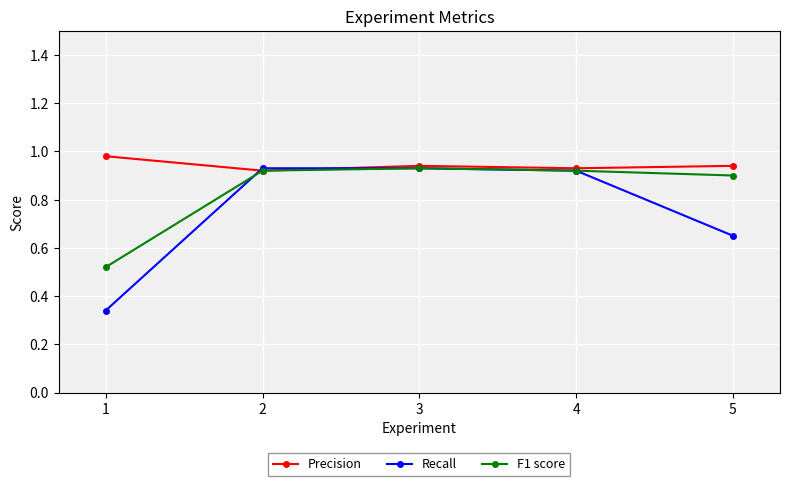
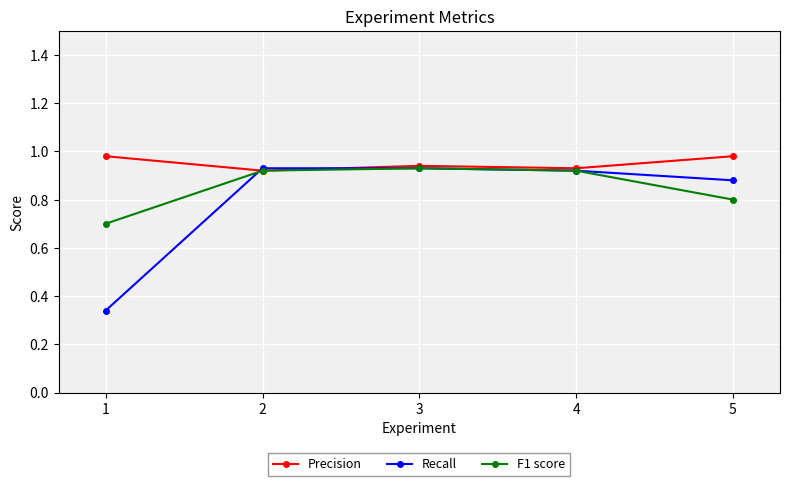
  {
    "Precision": {
      "1": 0.98,
-     "5": 0.94
+     "5": 0.98
    },
    "Recall": {
      "1": 0.34,
-     "5": 0.65
+     "5": 0.88
    },
    "F1 score": {
-     "1": 0.52,
-     "5": 0.9
+     "1": 0.70,
+     "5": 0.8
    }
  }
